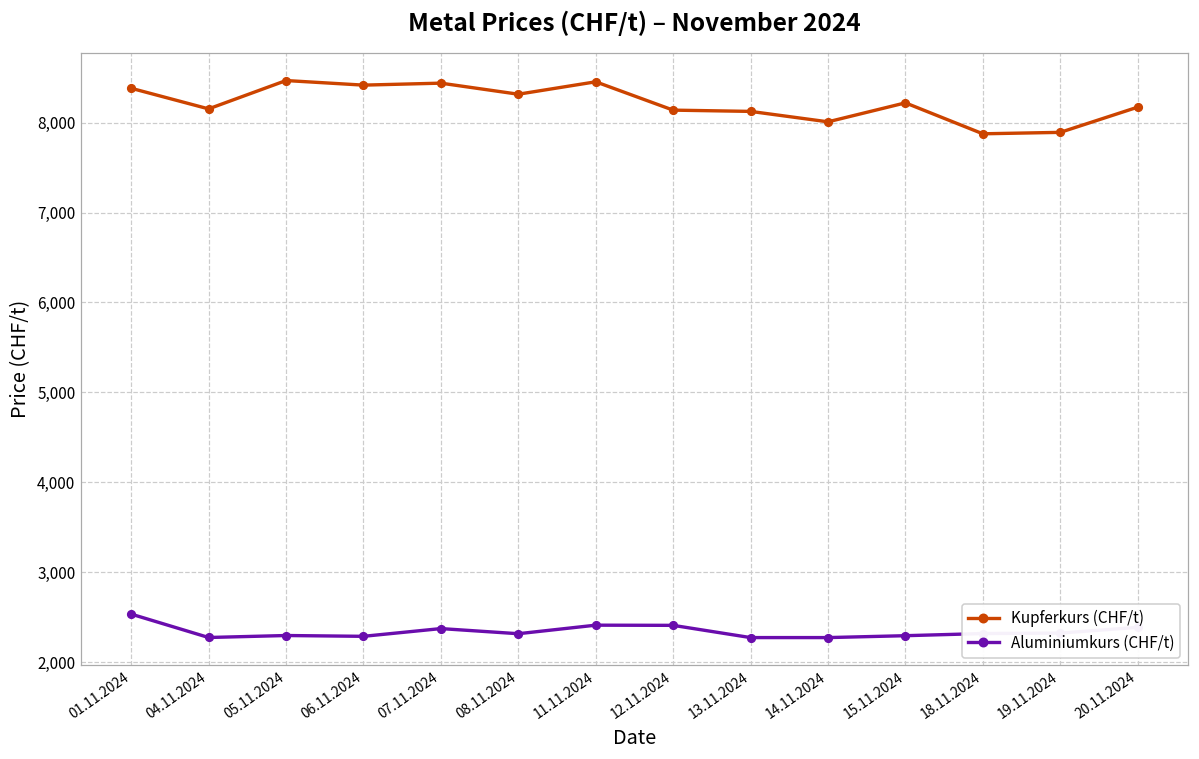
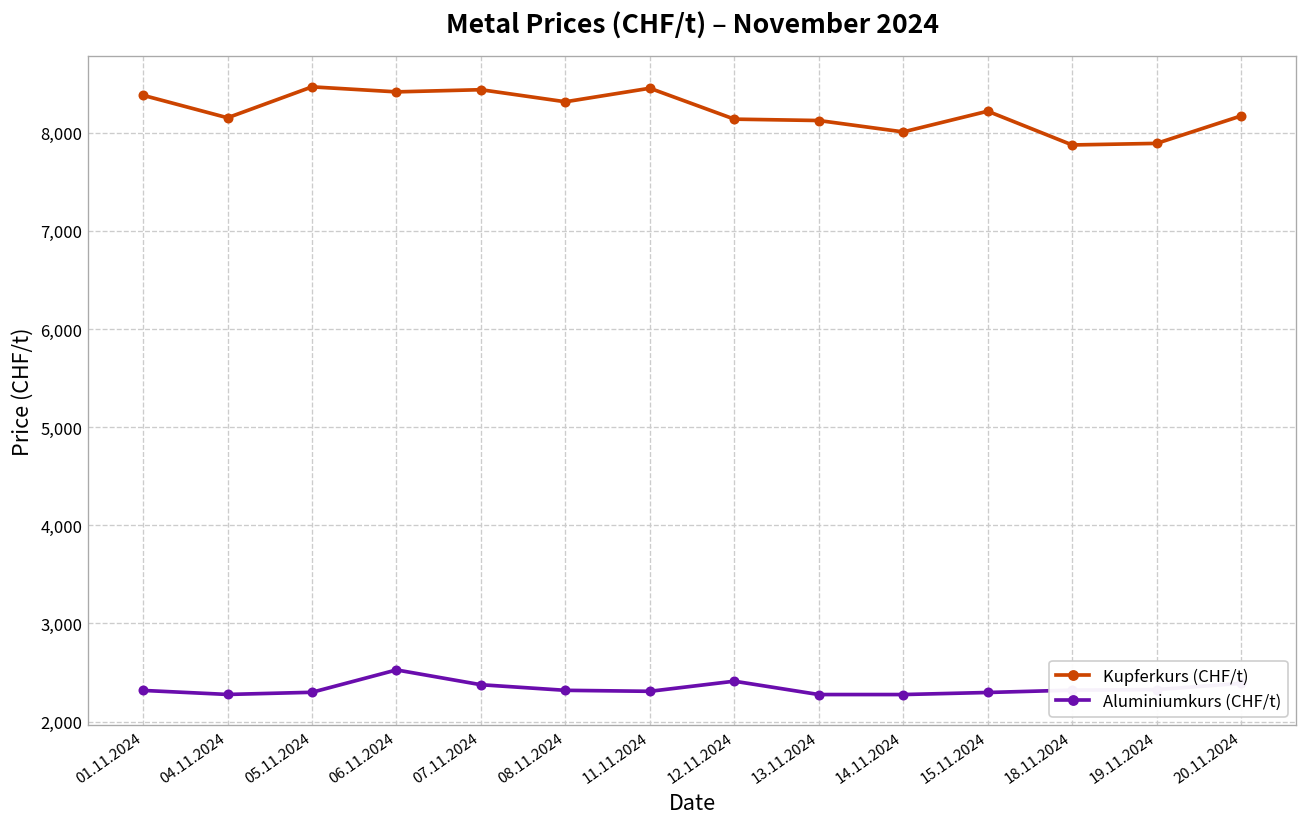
  {
    "Kupferkurs (CHF/t)": {
      "01.11.2024": "8,400",
      "04.11.2024": "8,200",
      "05.11.2024": "8,500",
      "06.11.2024": "8,400",
      "07.11.2024": "8,400",
      "08.11.2024": "8,300",
      "11.11.2024": "8,500",
      "12.11.2024": "8,100",
      "13.11.2024": "8,100",
      "14.11.2024": "8,000",
      "15.11.2024": "8,200",
      "18.11.2024": "7,900",
      "19.11.2024": "7,900",
      "20.11.2024": "8,200"
    },
    "Aluminiumkurs (CHF/t)": {
-     "01.11.2024": "2,500",
+     "01.11.2024": "2,300",
      "04.11.2024": "2,300",
      "05.11.2024": "2,300",
-     "06.11.2024": "2,300",
+     "06.11.2024": "2,500",
      "07.11.2024": "2,400",
      "08.11.2024": "2,300",
-     "11.11.2024": "2,400",
+     "11.11.2024": "2,300",
      "12.11.2024": "2,400",
      "13.11.2024": "2,300",
      "14.11.2024": "2,300",
      "15.11.2024": "2,300"
    }
  }
